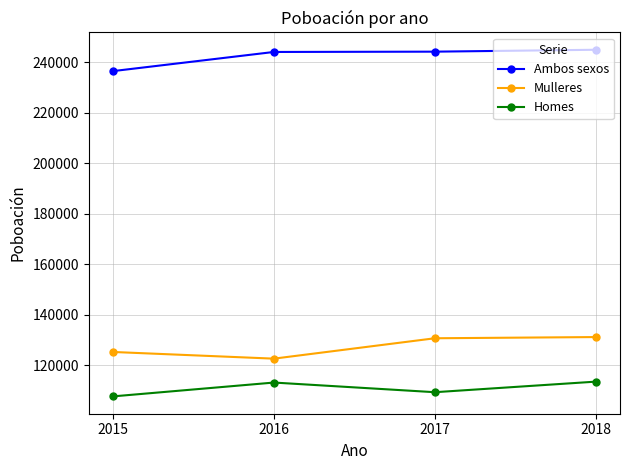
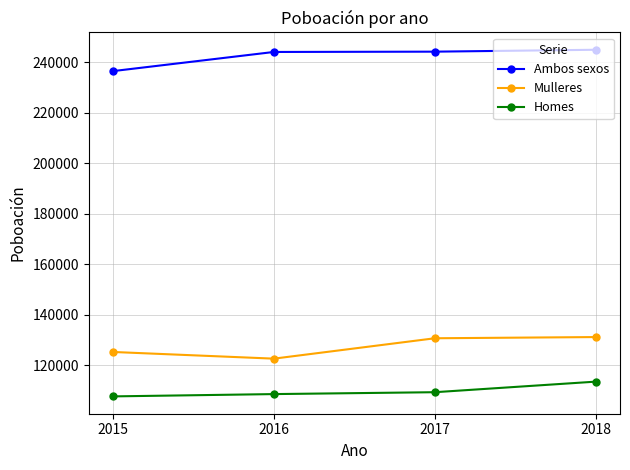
  {
    "Ambos sexos": {
      "2015": 236000,
      "2016": 244000,
      "2017": 244000
    },
    "Mulleres": {
      "2015": 125000,
      "2016": 123000,
      "2017": 131000,
      "2018": 131000
    },
    "Homes": {
      "2015": 108000,
-     "2016": 113000,
+     "2016": 109000,
      "2017": 109000,
      "2018": 114000
    }
  }
